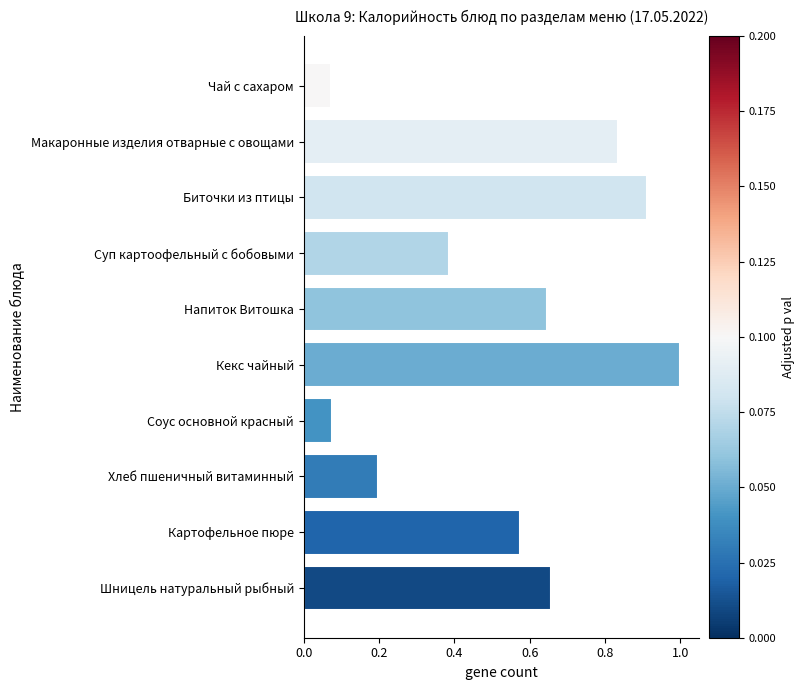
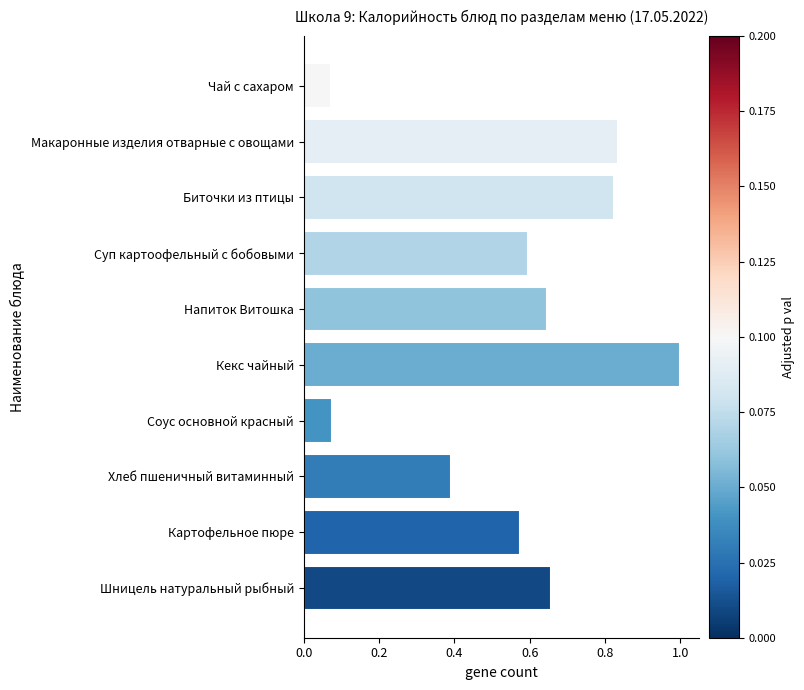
  {
    "Чай с сахаром": 0.07,
    "Макаронные изделия отварные с овощами": 0.84,
-   "Биточки из птицы": 0.91,
-   "Суп картоофельный с бобовыми": 0.39,
+   "Биточки из птицы": 0.82,
+   "Суп картоофельный с бобовыми": 0.60,
    "Напиток Витошка": 0.65,
    "Кекс чайный": 1.00,
    "Соус основной красный": 0.08,
-   "Хлеб пшеничный витаминный": 0.20,
+   "Хлеб пшеничный витаминный": 0.39,
    "Картофельное пюре": 0.57,
    "Шницель натуральный рыбный": 0.66
  }
